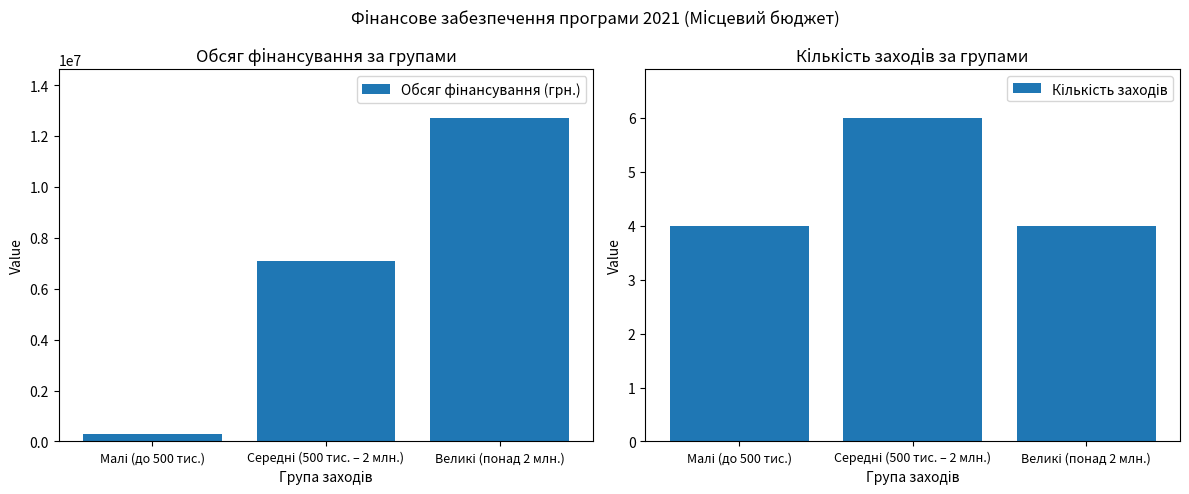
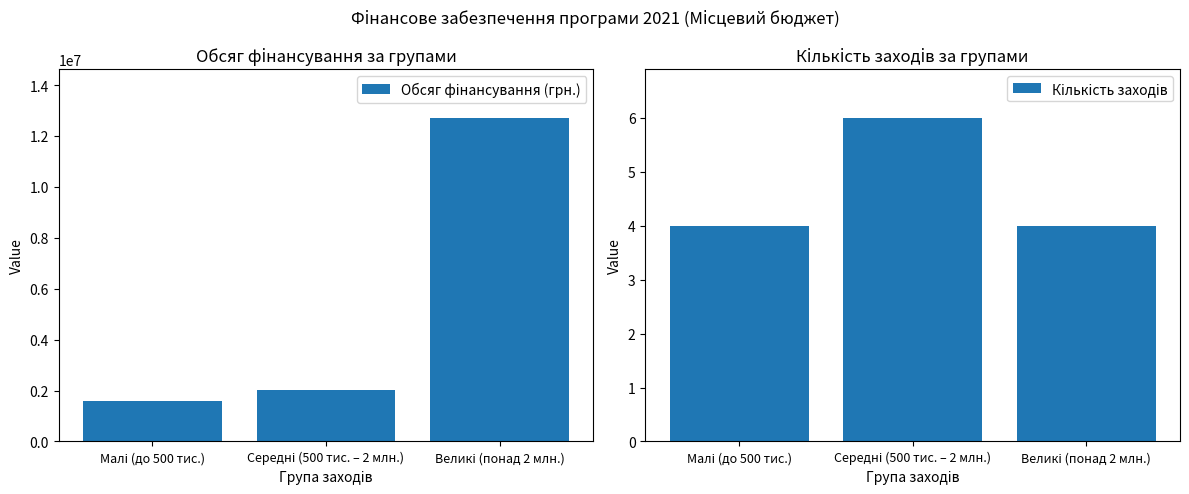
  {
    "Обсяг фінансування за групами": {
-     "Малі (до 500 тис.)": 300000,
-     "Середні (500 тис. – 2 млн.)": 7100000,
+     "Малі (до 500 тис.)": 1600000,
+     "Середні (500 тис. – 2 млн.)": 2000000,
      "Великі (понад 2 млн.)": 12700000
    },
    "Кількість заходів за групами": {
      "Малі (до 500 тис.)": 4.0,
      "Середні (500 тис. – 2 млн.)": 6.0,
      "Великі (понад 2 млн.)": 4.0
    }
  }
